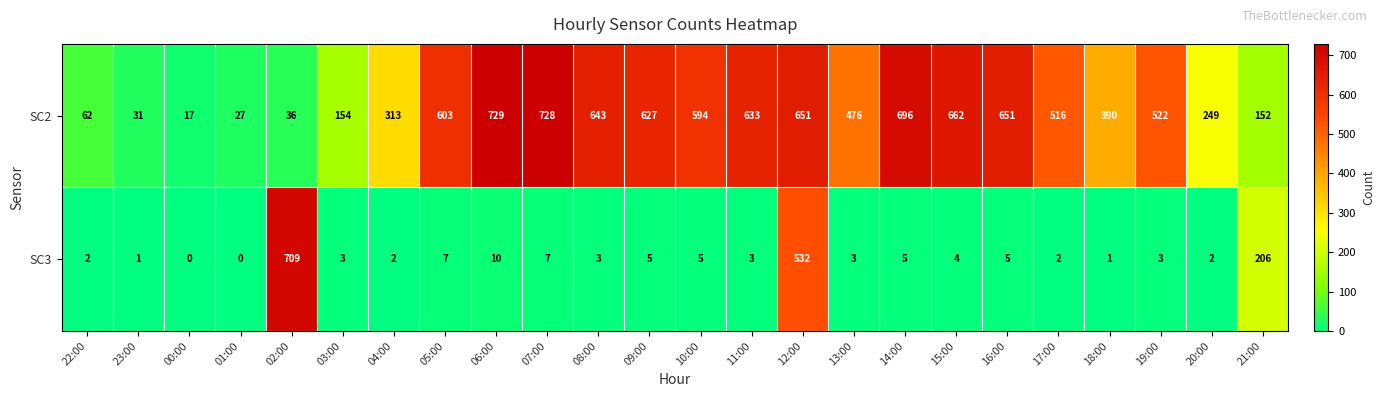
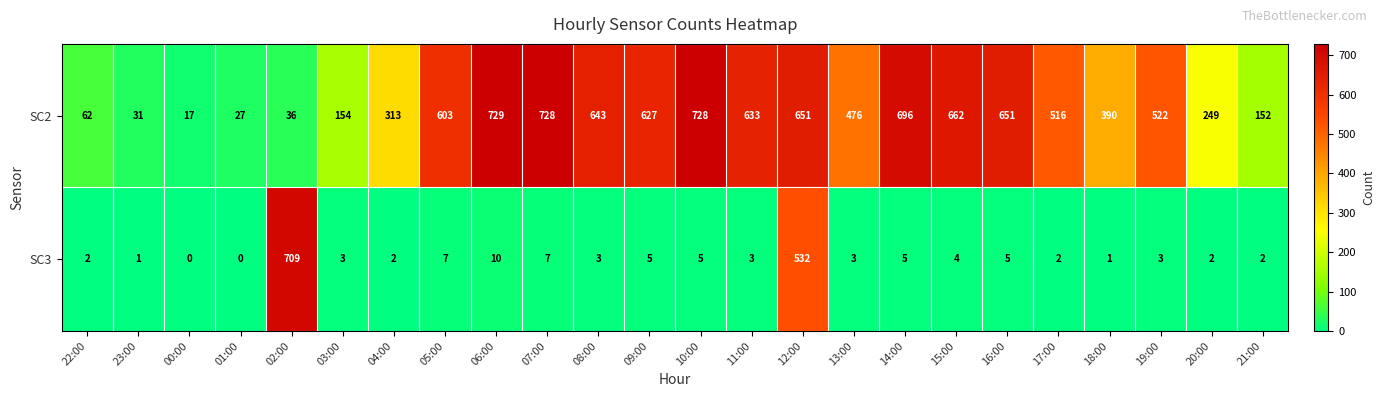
  {
    "SC2": {
      "22:00": 62,
      "23:00": 31,
      "00:00": 17,
      "01:00": 27,
      "02:00": 36,
      "03:00": 154,
      "04:00": 313,
      "05:00": 603,
      "06:00": 729,
      "07:00": 728,
      "08:00": 643,
      "09:00": 627,
-     "10:00": 594,
+     "10:00": 728,
      "11:00": 633,
      "12:00": 651,
      "13:00": 476,
      "14:00": 696,
      "15:00": 662,
      "16:00": 651,
      "17:00": 516,
      "18:00": 390,
      "19:00": 522,
      "20:00": 249,
      "21:00": 152
    },
    "SC3": {
      "22:00": 2,
      "23:00": 1,
      "00:00": 0,
      "01:00": 0,
      "02:00": 709,
      "03:00": 3,
      "04:00": 2,
      "05:00": 7,
      "06:00": 10,
      "07:00": 7,
      "08:00": 3,
      "09:00": 5,
      "10:00": 5,
      "11:00": 3,
      "12:00": 532,
      "13:00": 3,
      "14:00": 5,
      "15:00": 4,
      "16:00": 5,
      "17:00": 2,
      "18:00": 1,
      "19:00": 3,
      "20:00": 2,
-     "21:00": 206
+     "21:00": 2
    }
  }
